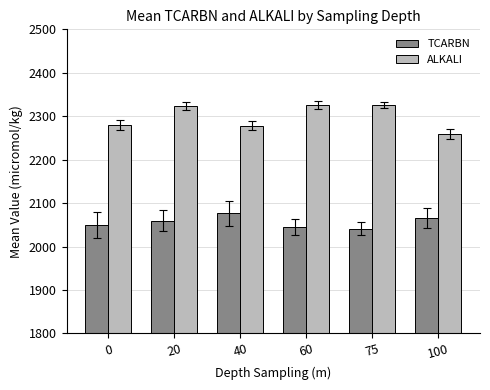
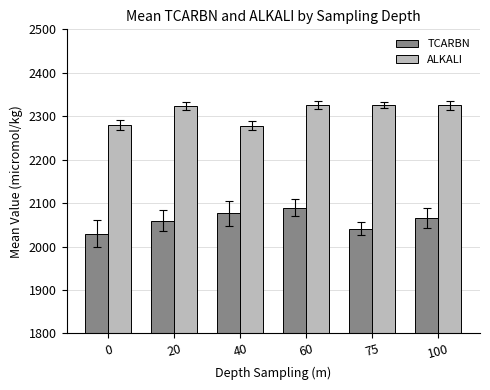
  {
    "TCARBN": {
-     "0": 2050,
+     "0": 2030,
      "20": 2060,
      "40": 2080,
-     "60": 2050,
+     "60": 2090,
      "75": 2040,
      "100": 2070
    },
    "ALKALI": {
      "0": 2280,
      "20": 2320,
      "40": 2280,
      "60": 2330,
      "75": 2330,
-     "100": 2260
+     "100": 2320
    }
  }
